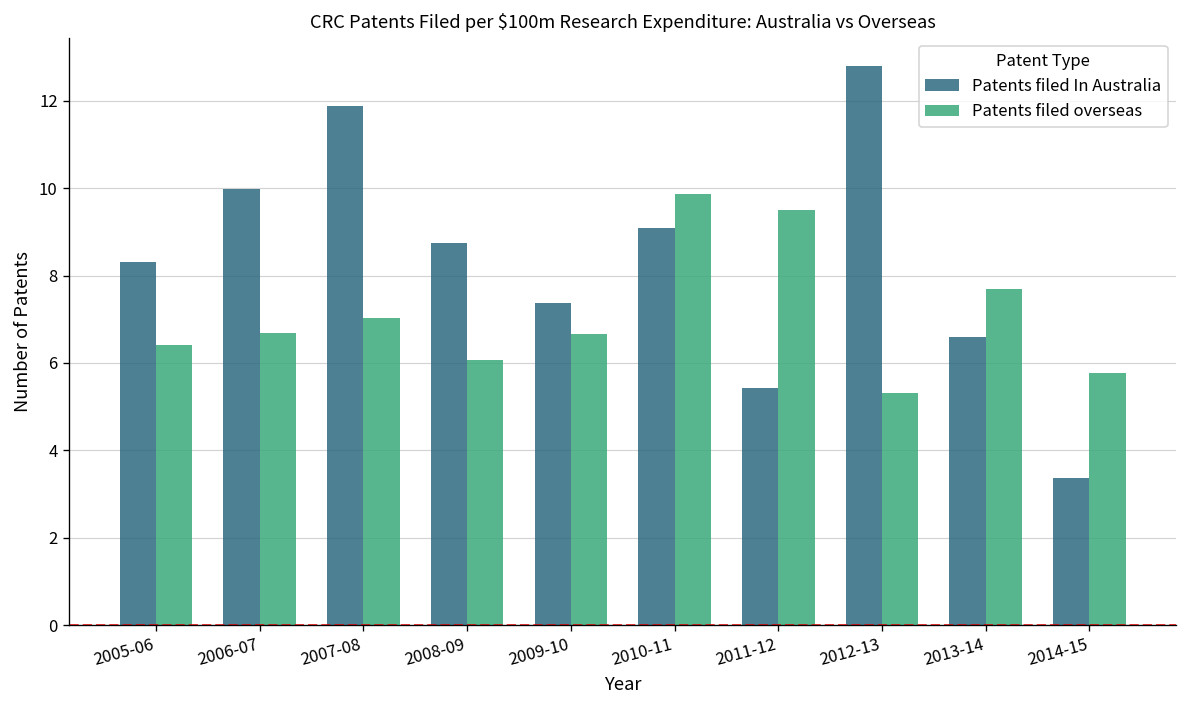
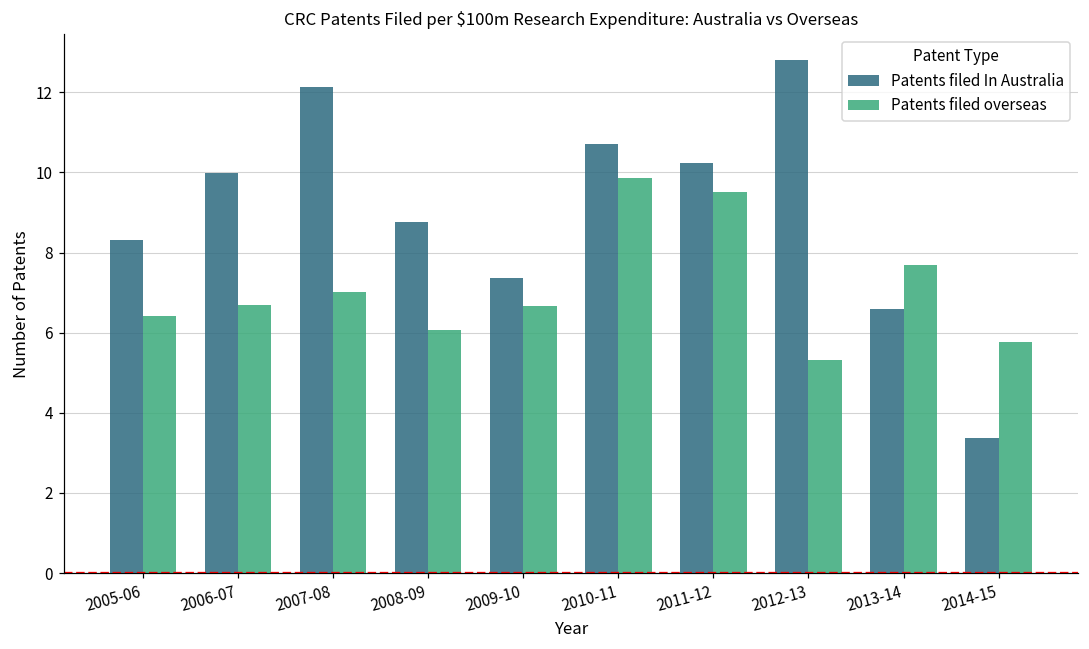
  {
    "Patents filed In Australia": {
      "2005-06": 8.3,
      "2006-07": 10.0,
-     "2007-08": 11.9,
+     "2007-08": 12.1,
      "2008-09": 8.8,
      "2009-10": 7.4,
-     "2010-11": 9.1,
-     "2011-12": 5.4,
+     "2010-11": 10.7,
+     "2011-12": 10.2,
      "2012-13": 12.8,
      "2013-14": 6.6,
      "2014-15": 3.4
    },
    "Patents filed overseas": {
      "2005-06": 6.4,
      "2006-07": 6.7,
      "2007-08": 7.0,
      "2008-09": 6.1,
      "2009-10": 6.7,
      "2010-11": 9.9,
      "2011-12": 9.5,
      "2012-13": 5.3,
      "2013-14": 7.7,
      "2014-15": 5.8
    }
  }
